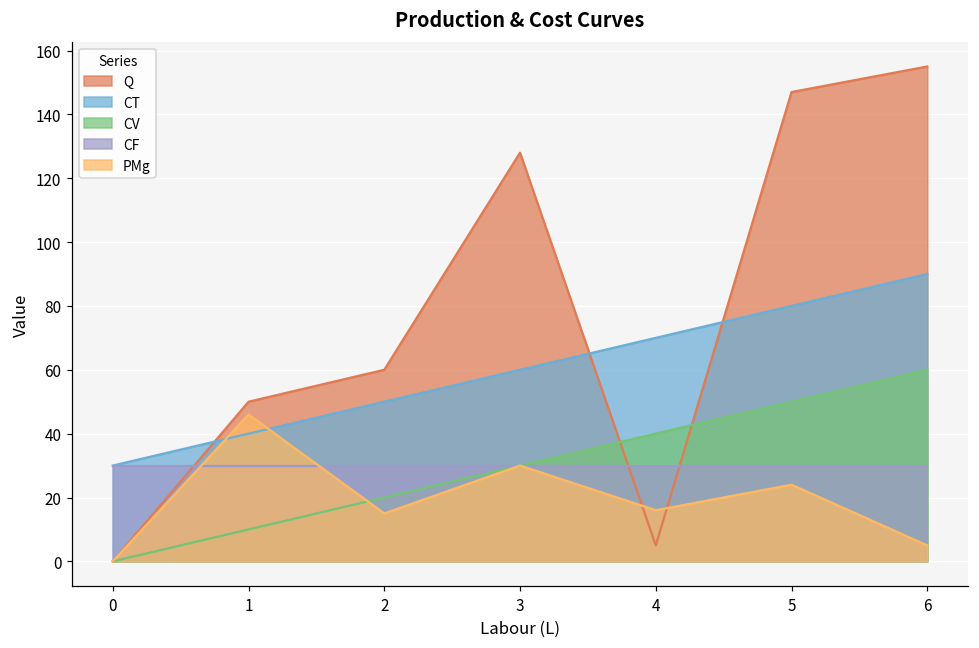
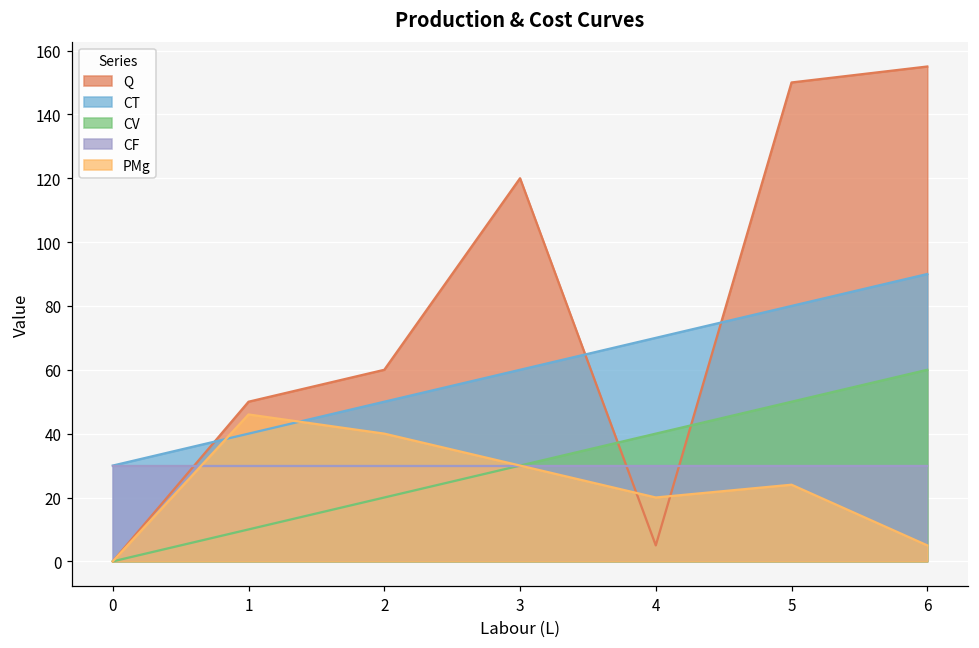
  {
    "Q": {
      "1": 50,
      "2": 60,
-     "3": 128,
+     "3": 120,
      "4": 5,
-     "5": 147,
+     "5": 150,
      "6": 155
    },
    "CV": {
      "1": 10,
      "2": 20,
      "4": 40,
      "5": 50,
      "6": 60
    },
    "PMg": {
      "1": 46,
-     "2": 15,
-     "4": 16,
+     "2": 40,
+     "4": 20,
      "5": 24,
      "6": 5
    }
  }
